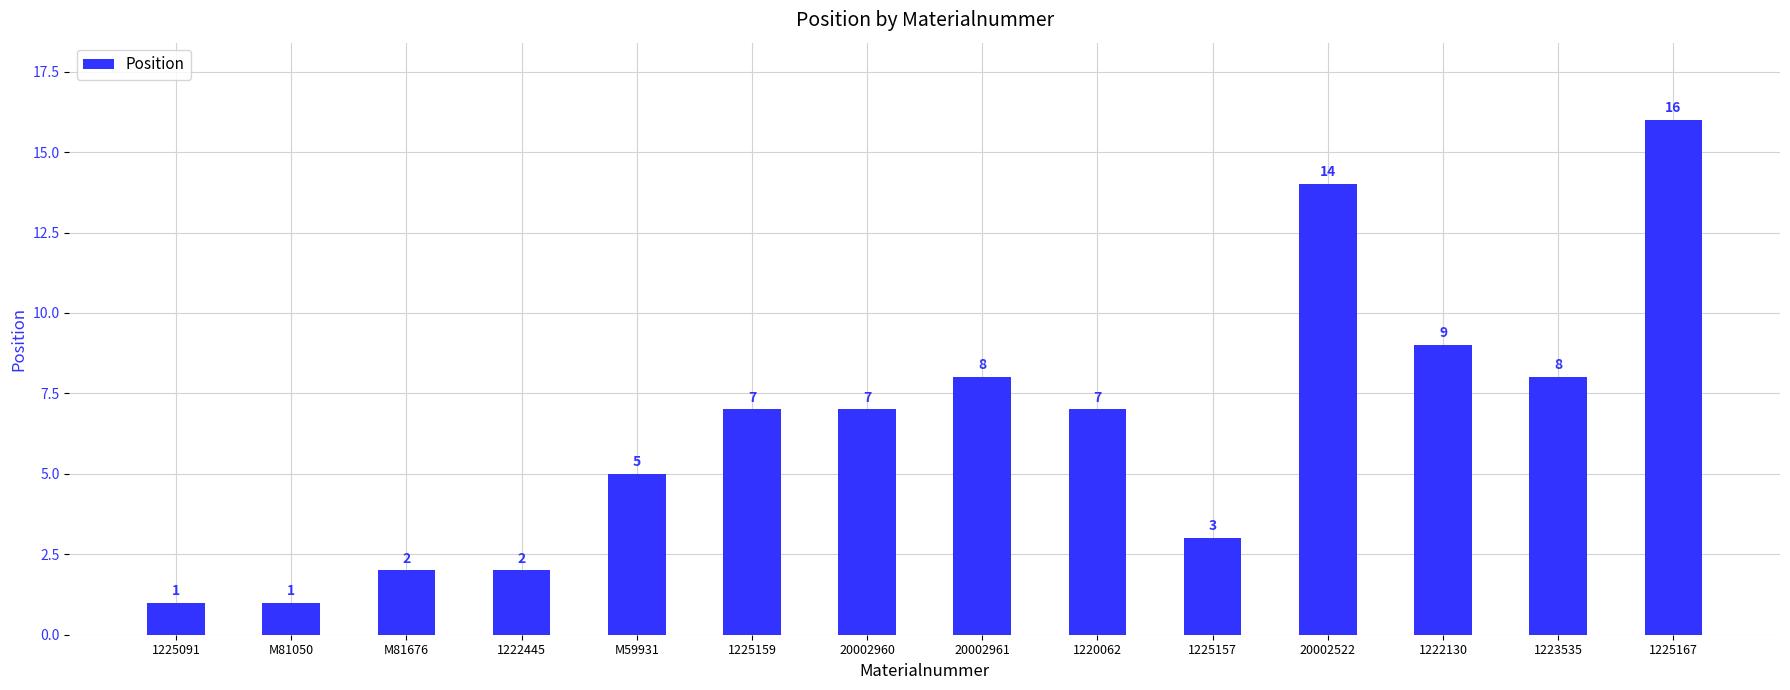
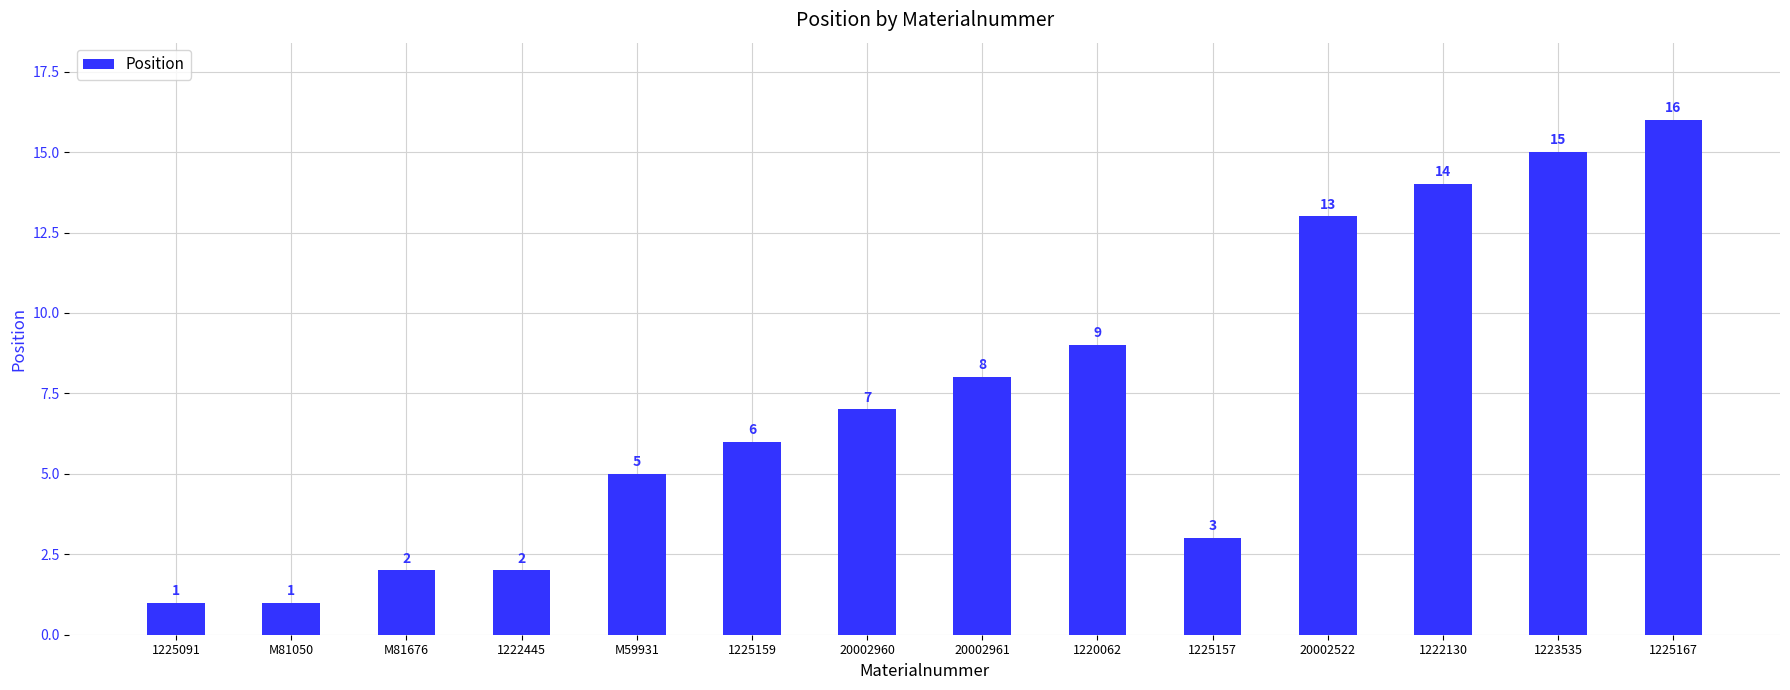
  {
    "1225091": 1,
    "M81050": 1,
    "M81676": 2,
    "1222445": 2,
    "M59931": 5,
-   "1225159": 7,
+   "1225159": 6,
    "20002960": 7,
    "20002961": 8,
-   "1220062": 7,
+   "1220062": 9,
    "1225157": 3,
-   "20002522": 14,
-   "1222130": 9,
-   "1223535": 8,
+   "20002522": 13,
+   "1222130": 14,
+   "1223535": 15,
    "1225167": 16
  }
